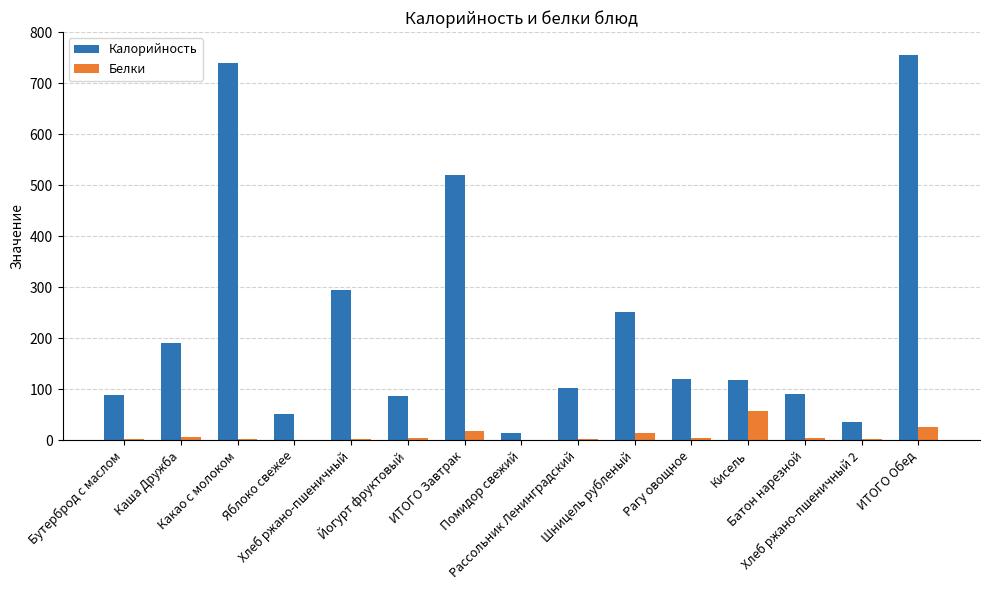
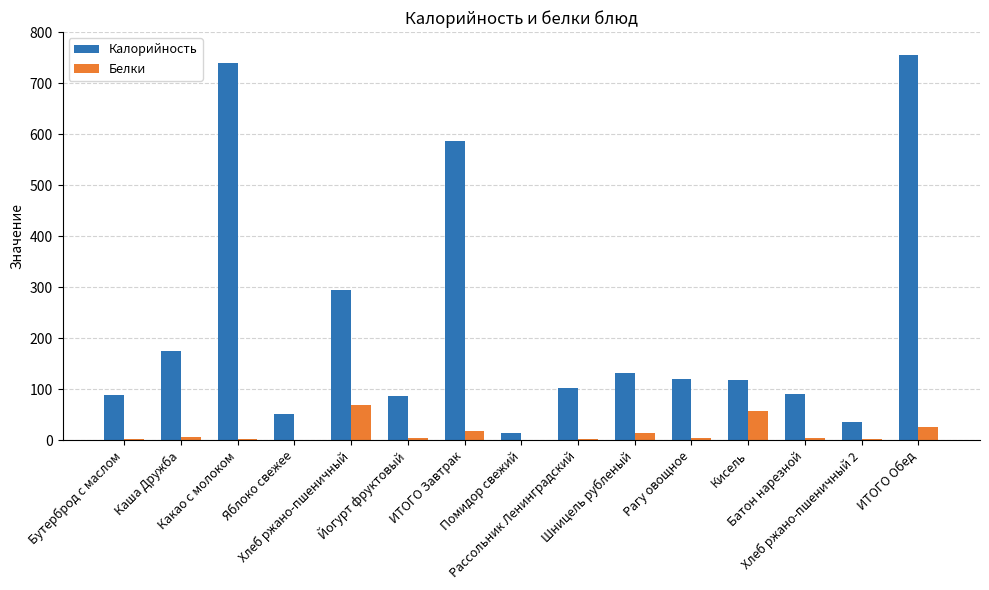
  {
    "Калорийность": {
      "Бутерброд с маслом": 90,
-     "Каша Дружба": 190,
+     "Каша Дружба": 170,
      "Какао с молоком": 740,
      "Яблоко свежее": 50,
      "Хлеб ржано-пшеничный": 300,
      "Йогурт фруктовый": 90,
-     "ИТОГО Завтрак": 520,
+     "ИТОГО Завтрак": 590,
      "Помидор свежий": 10,
      "Рассольник Ленинградский": 100,
-     "Шницель рубленый": 250,
+     "Шницель рубленый": 130,
      "Рагу овощное": 120,
      "Кисель": 120,
      "Батон нарезной": 90,
      "Хлеб ржано-пшеничный 2": 40,
      "ИТОГО Обед": 760
    },
    "Белки": {
      "Каша Дружба": 10,
-     "Хлеб ржано-пшеничный": 0,
+     "Хлеб ржано-пшеничный": 70,
      "Йогурт фруктовый": 10,
      "ИТОГО Завтрак": 20,
      "Шницель рубленый": 10,
      "Кисель": 60,
      "ИТОГО Обед": 30
    }
  }
